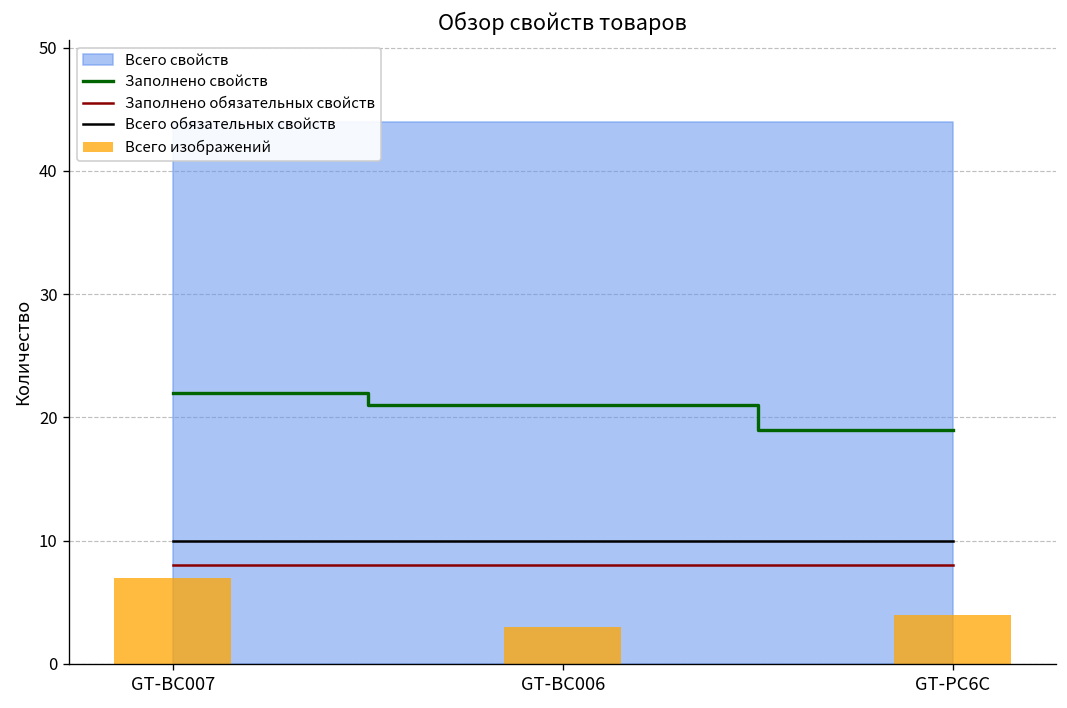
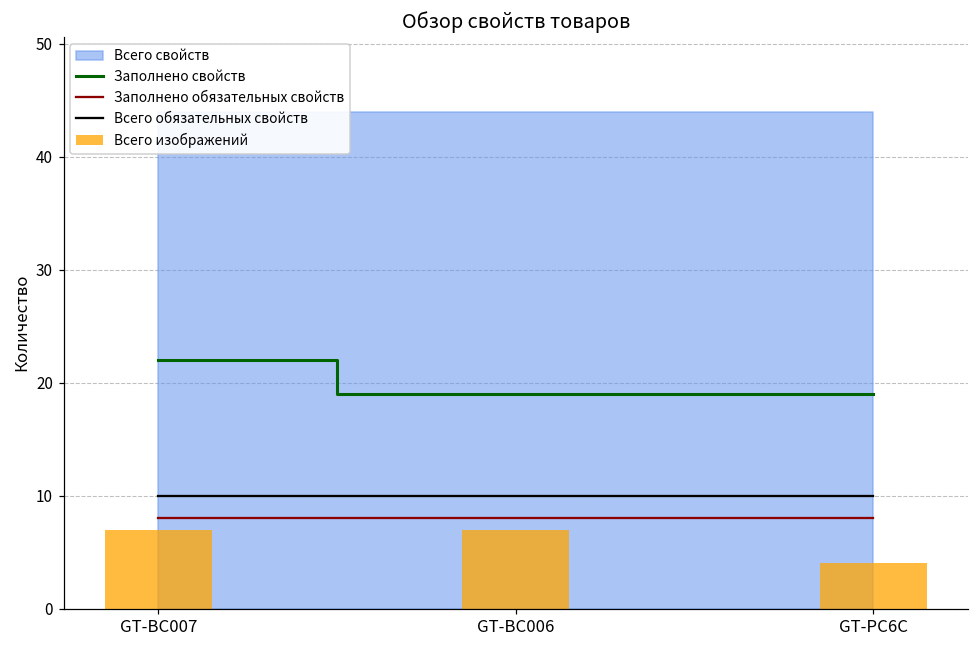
  {
    "Заполнено свойств": {
      "GT-BC007": 22,
-     "GT-BC006": 21,
+     "GT-BC006": 19,
      "GT-PC6C": 19
    },
    "Всего изображений": {
      "GT-BC007": 7,
-     "GT-BC006": 3,
+     "GT-BC006": 7,
      "GT-PC6C": 4
    },
    "Заполнено обязательных свойств": {
      "GT-BC007": 8,
      "GT-BC006": 8,
      "GT-PC6C": 8
    },
    "Всего обязательных свойств": {
      "GT-BC007": 10,
      "GT-BC006": 10,
      "GT-PC6C": 10
    }
  }
